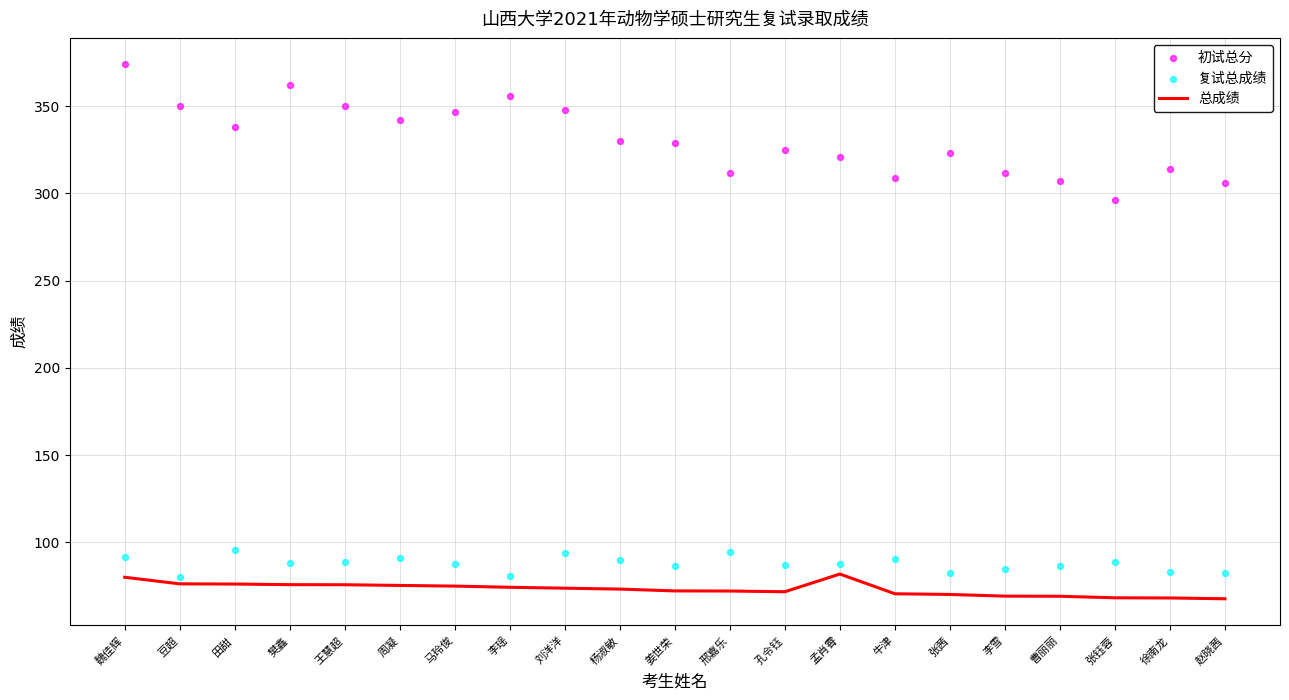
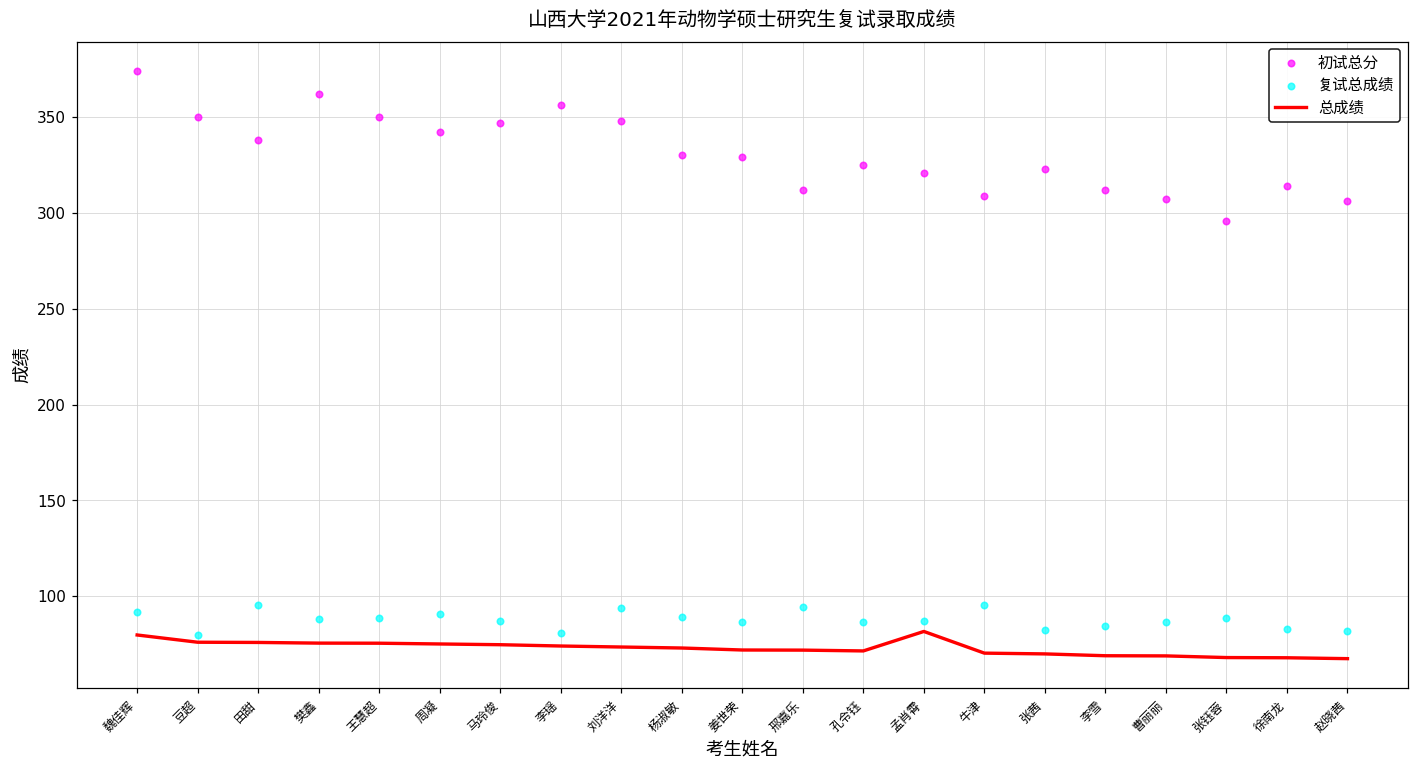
  {
    "总成绩": {
      "魏佳辉": 80,
      "豆超": 76,
      "田甜": 76,
      "樊鑫": 76,
      "王慧超": 76,
      "周凝": 75,
      "马玲俊": 75,
      "李瑶": 74,
      "刘洋洋": 74,
      "杨淑敏": 73,
      "姜世荣": 72,
      "邢嘉乐": 72,
      "孔令钰": 72,
      "孟肖霄": 82,
      "牛津": 70,
      "张茜": 70,
      "李雪": 69,
      "曹丽丽": 69,
      "张钰蓉": 68,
      "徐南龙": 68,
      "赵晓茜": 67
    },
    "复试总成绩": {
-     "牛津": 90
+     "牛津": 95
    }
  }
